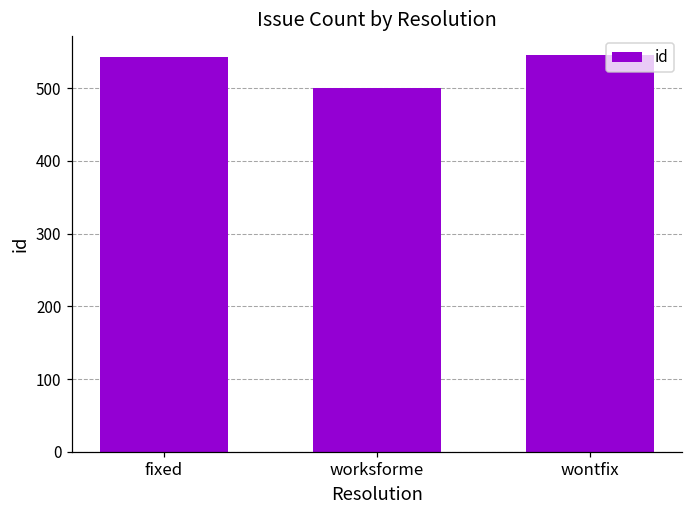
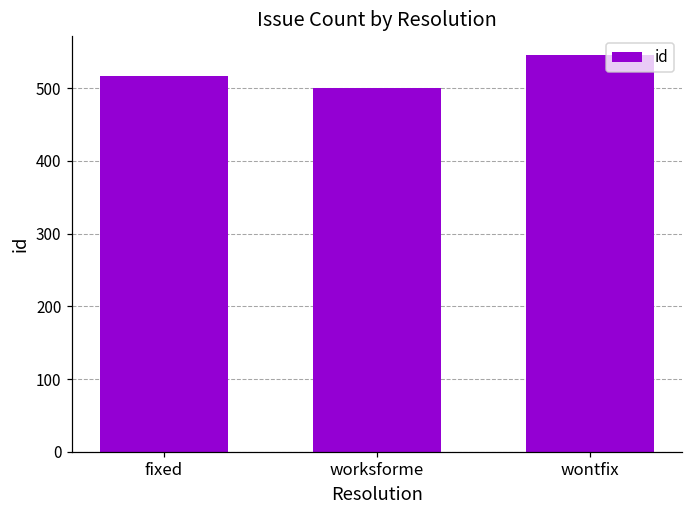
  {
-   "fixed": 540,
+   "fixed": 520,
    "worksforme": 500,
    "wontfix": 550
  }
